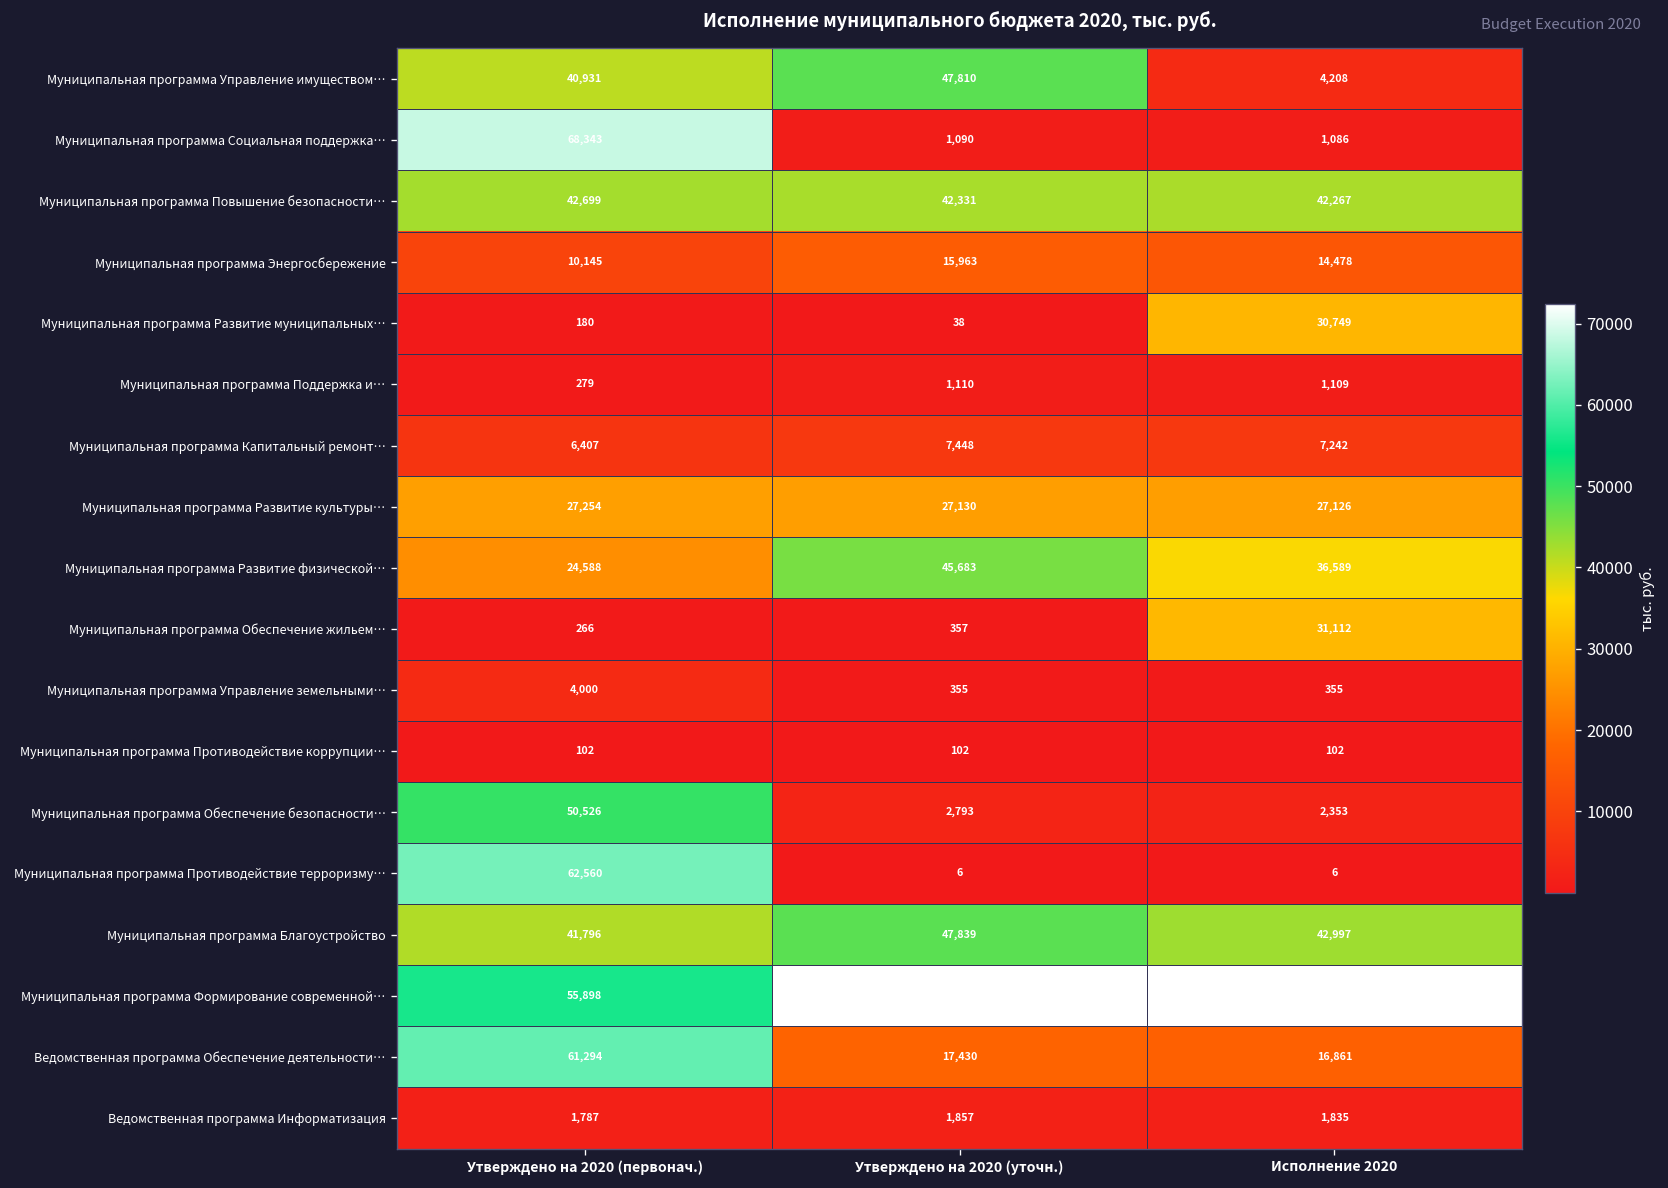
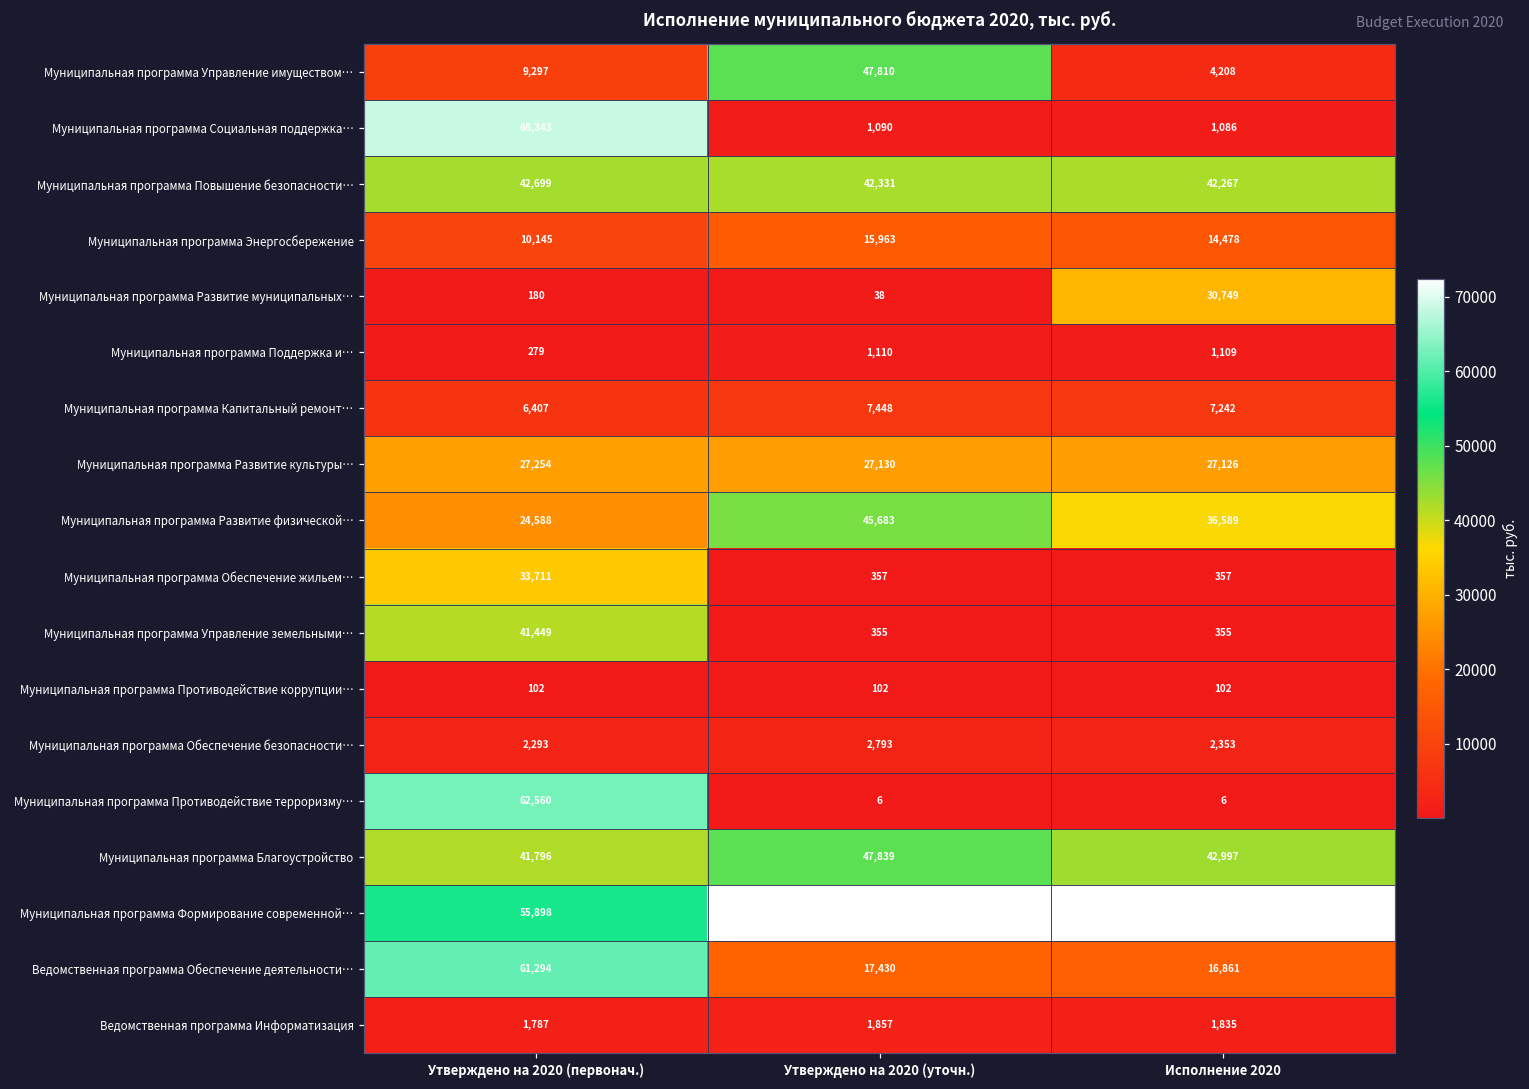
  {
    "Муниципальная программа Управление имуществом…": {
-     "Утверждено на 2020 (первонач.)": "40,931",
+     "Утверждено на 2020 (первонач.)": "9,297",
      "Утверждено на 2020 (уточн.)": "47,810",
      "Исполнение 2020": "4,208"
    },
    "Муниципальная программа Социальная поддержка…": {
      "Утверждено на 2020 (первонач.)": "68,343",
      "Утверждено на 2020 (уточн.)": "1,090",
      "Исполнение 2020": "1,086"
    },
    "Муниципальная программа Повышение безопасности…": {
      "Утверждено на 2020 (первонач.)": "42,699",
      "Утверждено на 2020 (уточн.)": "42,331",
      "Исполнение 2020": "42,267"
    },
    "Муниципальная программа Энергосбережение": {
      "Утверждено на 2020 (первонач.)": "10,145",
      "Утверждено на 2020 (уточн.)": "15,963",
      "Исполнение 2020": "14,478"
    },
    "Муниципальная программа Развитие муниципальных…": {
      "Утверждено на 2020 (первонач.)": "180",
      "Утверждено на 2020 (уточн.)": "38",
      "Исполнение 2020": "30,749"
    },
    "Муниципальная программа Поддержка и…": {
      "Утверждено на 2020 (первонач.)": "279",
      "Утверждено на 2020 (уточн.)": "1,110",
      "Исполнение 2020": "1,109"
    },
    "Муниципальная программа Капитальный ремонт…": {
      "Утверждено на 2020 (первонач.)": "6,407",
      "Утверждено на 2020 (уточн.)": "7,448",
      "Исполнение 2020": "7,242"
    },
    "Муниципальная программа Развитие культуры…": {
      "Утверждено на 2020 (первонач.)": "27,254",
      "Утверждено на 2020 (уточн.)": "27,130",
      "Исполнение 2020": "27,126"
    },
    "Муниципальная программа Развитие физической…": {
      "Утверждено на 2020 (первонач.)": "24,588",
      "Утверждено на 2020 (уточн.)": "45,683",
      "Исполнение 2020": "36,589"
    },
    "Муниципальная программа Обеспечение жильем…": {
-     "Утверждено на 2020 (первонач.)": "266",
+     "Утверждено на 2020 (первонач.)": "33,711",
      "Утверждено на 2020 (уточн.)": "357",
-     "Исполнение 2020": "31,112"
+     "Исполнение 2020": "357"
    },
    "Муниципальная программа Управление земельными…": {
-     "Утверждено на 2020 (первонач.)": "4,000",
+     "Утверждено на 2020 (первонач.)": "41,449",
      "Утверждено на 2020 (уточн.)": "355",
      "Исполнение 2020": "355"
    },
    "Муниципальная программа Противодействие коррупции…": {
      "Утверждено на 2020 (первонач.)": "102",
      "Утверждено на 2020 (уточн.)": "102",
      "Исполнение 2020": "102"
    },
    "Муниципальная программа Обеспечение безопасности…": {
-     "Утверждено на 2020 (первонач.)": "50,526",
+     "Утверждено на 2020 (первонач.)": "2,293",
      "Утверждено на 2020 (уточн.)": "2,793",
      "Исполнение 2020": "2,353"
    },
    "Муниципальная программа Противодействие терроризму…": {
      "Утверждено на 2020 (первонач.)": "62,560",
      "Утверждено на 2020 (уточн.)": "6",
      "Исполнение 2020": "6"
    },
    "Муниципальная программа Благоустройство": {
      "Утверждено на 2020 (первонач.)": "41,796",
      "Утверждено на 2020 (уточн.)": "47,839",
      "Исполнение 2020": "42,997"
    },
    "Муниципальная программа Формирование современной…": {
      "Утверждено на 2020 (первонач.)": "55,898"
    },
    "Ведомственная программа Обеспечение деятельности…": {
      "Утверждено на 2020 (первонач.)": "61,294",
      "Утверждено на 2020 (уточн.)": "17,430",
      "Исполнение 2020": "16,861"
    },
    "Ведомственная программа Информатизация": {
      "Утверждено на 2020 (первонач.)": "1,787",
      "Утверждено на 2020 (уточн.)": "1,857",
      "Исполнение 2020": "1,835"
    }
  }
